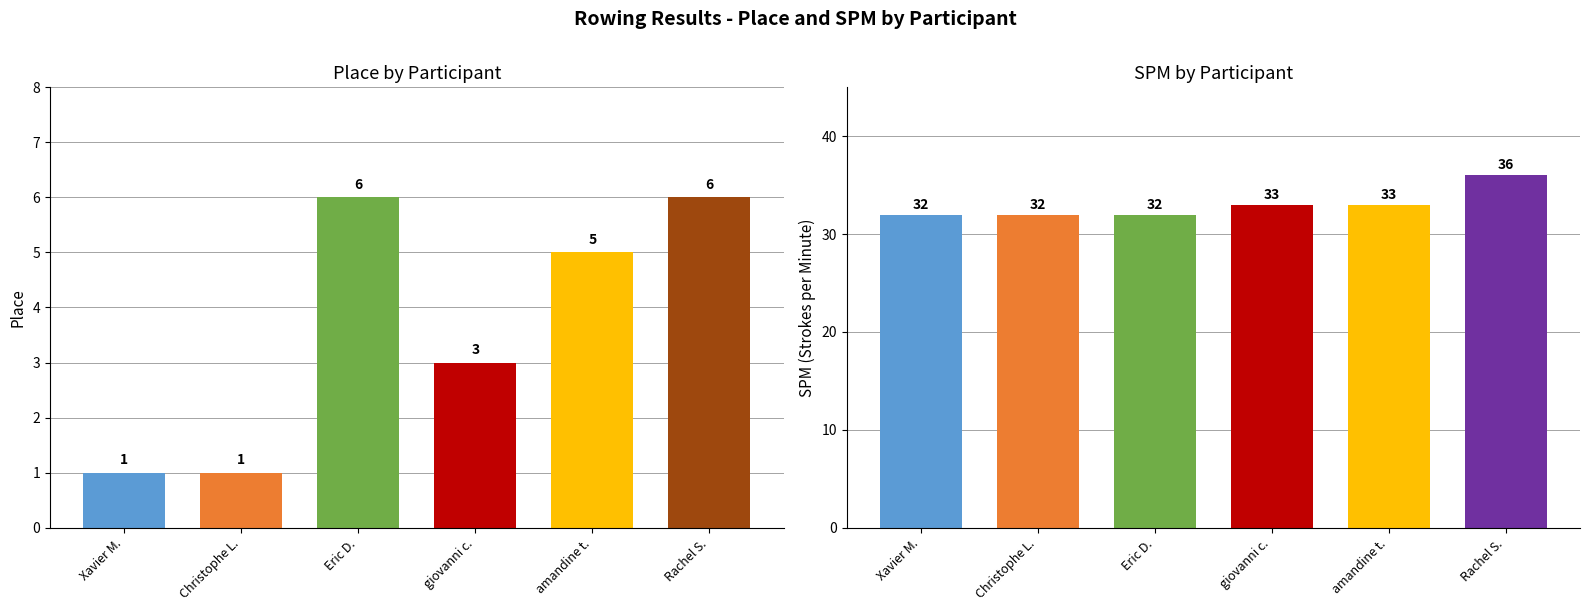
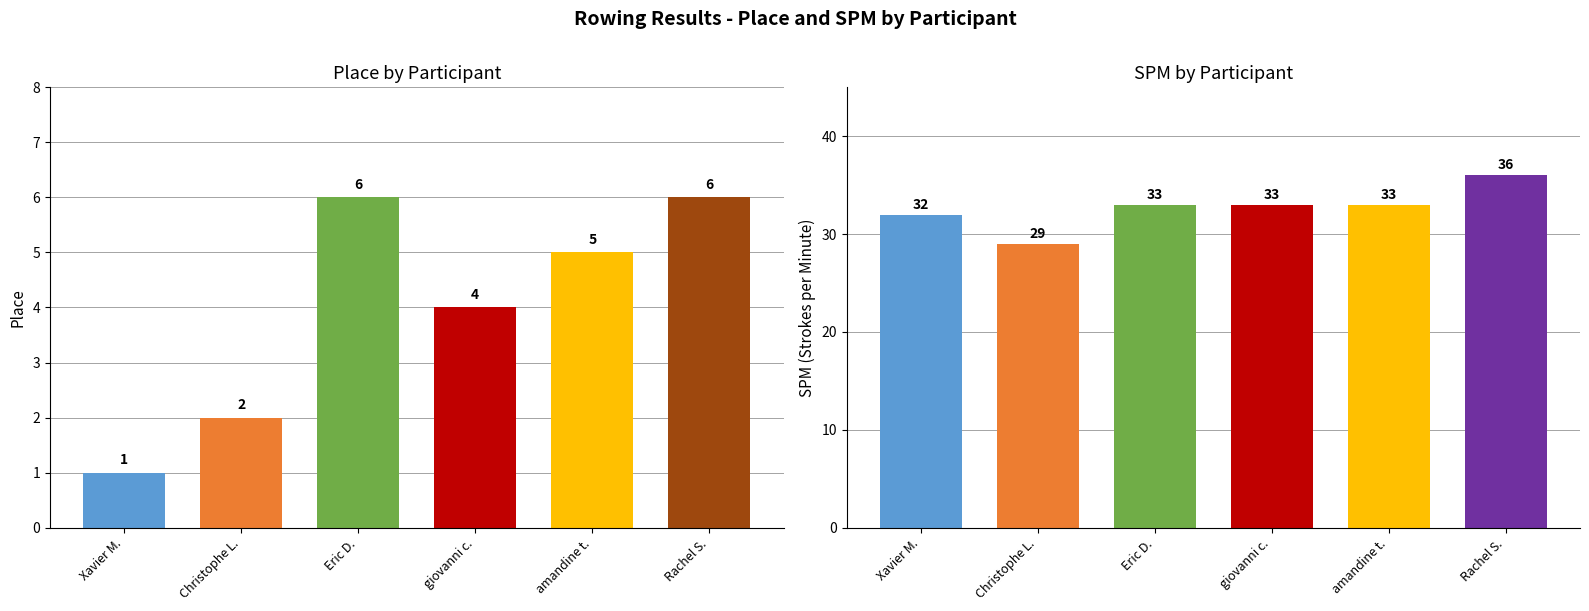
  {
    "Place by Participant": {
      "Xavier M.": 1,
-     "Christophe L.": 1,
+     "Christophe L.": 2,
      "Eric D.": 6,
-     "giovanni c.": 3,
+     "giovanni c.": 4,
      "amandine t.": 5,
      "Rachel S.": 6
    },
    "SPM by Participant": {
      "Xavier M.": 32,
-     "Christophe L.": 32,
-     "Eric D.": 32,
+     "Christophe L.": 29,
+     "Eric D.": 33,
      "giovanni c.": 33,
      "amandine t.": 33,
      "Rachel S.": 36
    }
  }
